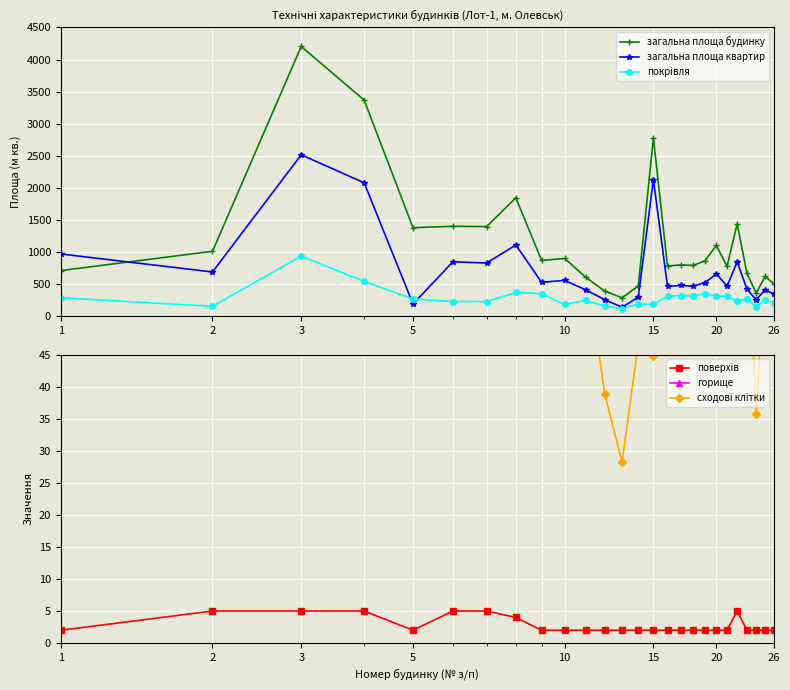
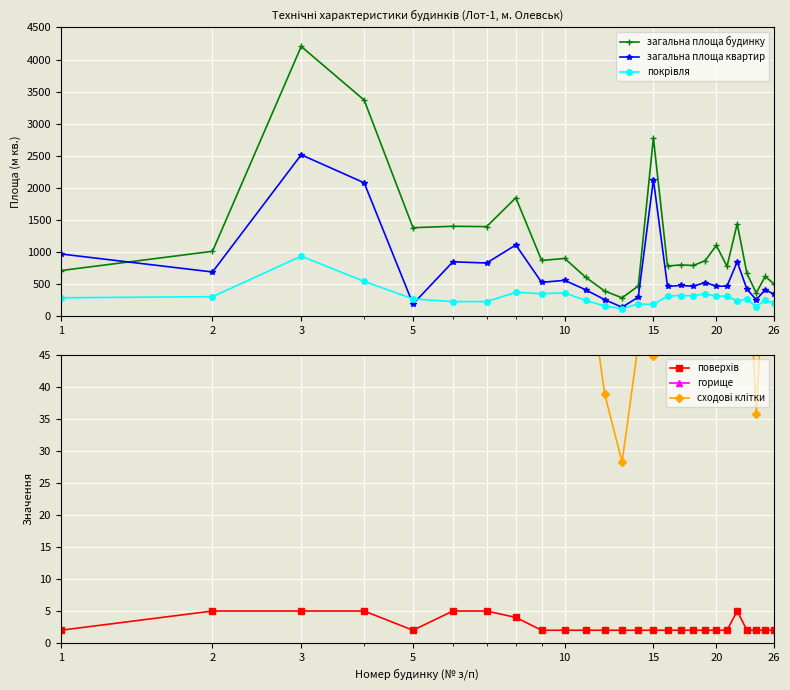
  {
    "Технічні характеристики будинків (Лот-1, м. Олевськ)": {
      "загальна площа будинку": {
        "1": 700,
        "2": 1000,
        "3": 4200,
        "5": 1400,
        "10": 900,
        "15": 2800,
        "20": 1100,
        "26": 500
      },
      "загальна площа квартир": {
        "1": 1000,
        "2": 700,
        "3": 2500,
        "5": 200,
        "10": 600,
        "15": 2100,
-       "20": 700,
+       "20": 500,
        "26": 300
      },
      "покрівля": {
        "1": 300,
-       "2": 100,
+       "2": 300,
        "3": 900,
        "5": 300,
-       "10": 200,
+       "10": 400,
        "15": 200,
        "20": 300,
        "26": 200
      }
    }
  }
